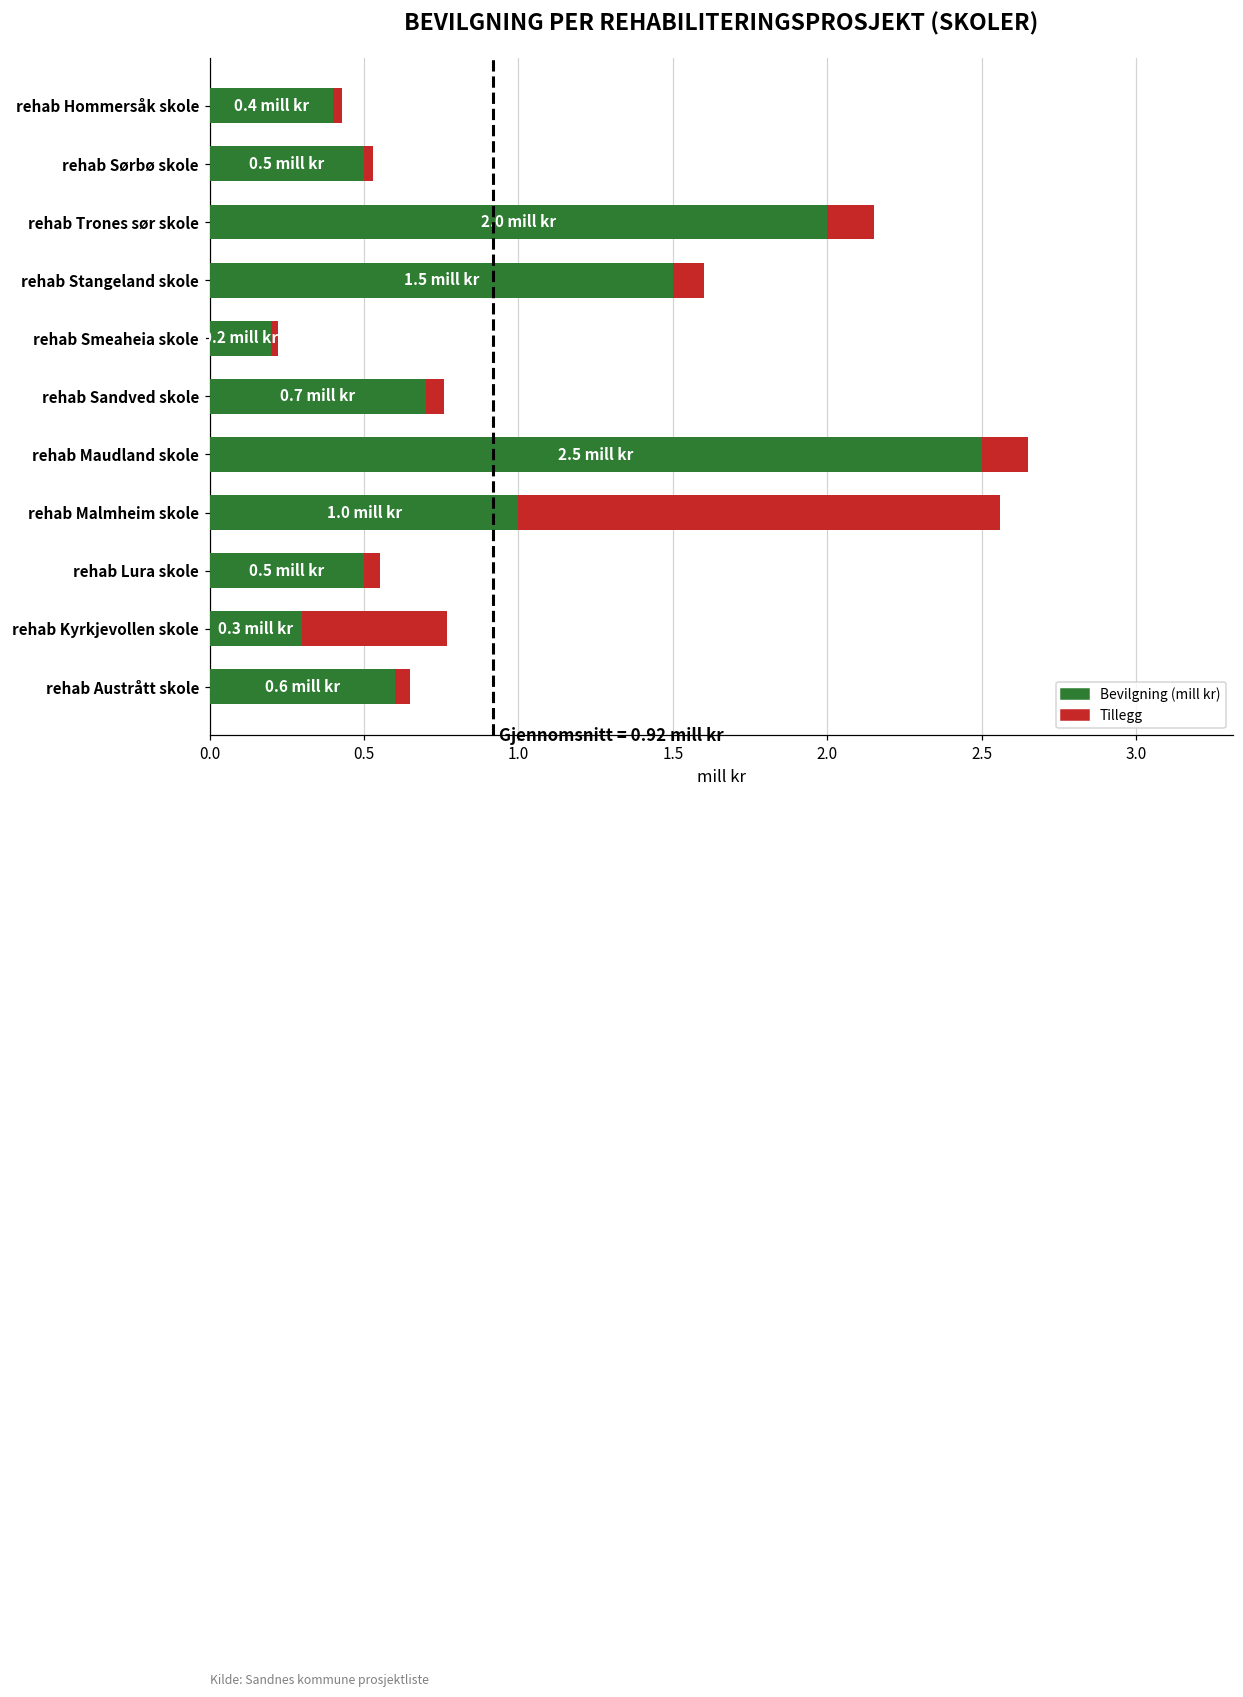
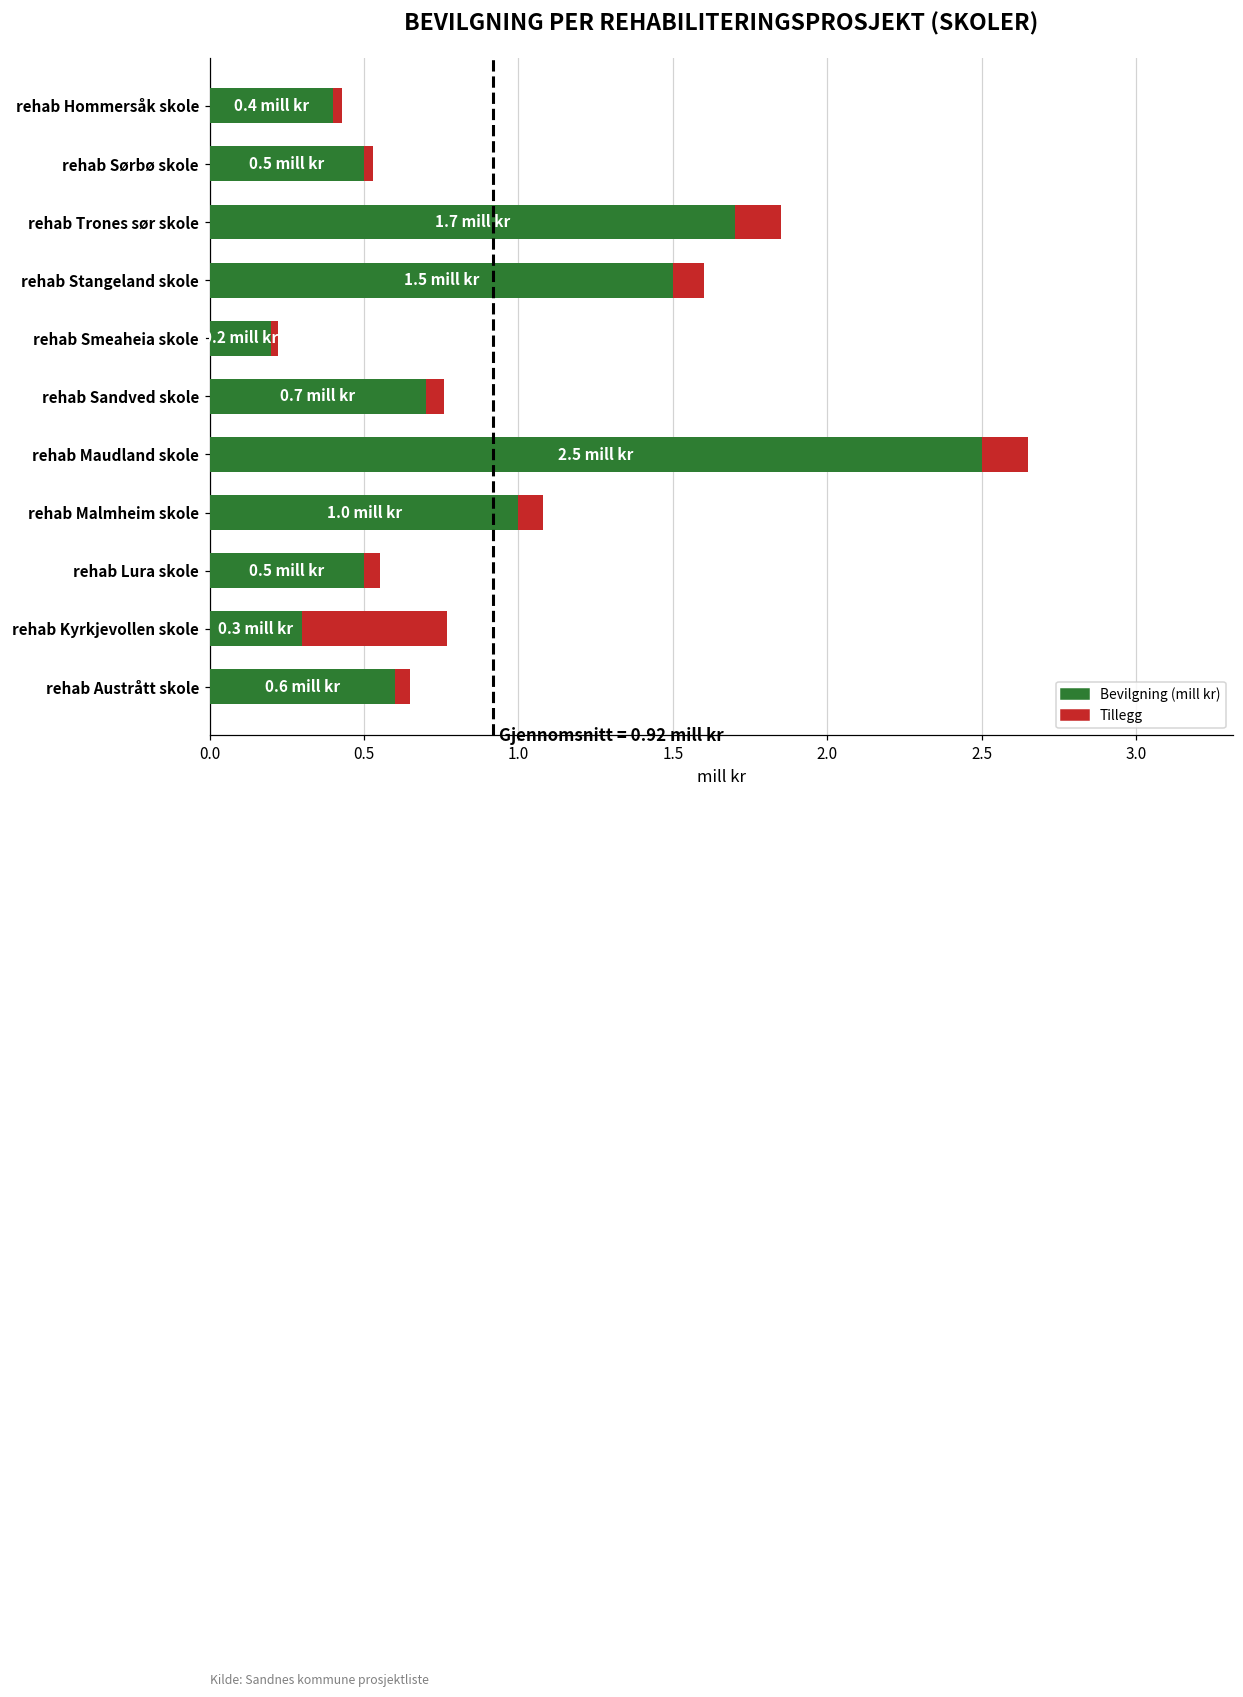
  {
    "Bevilgning (mill kr)": {
      "rehab Hommersåk skole": 0.4,
      "rehab Sørbø skole": 0.5,
-     "rehab Trones sør skole": 2.0,
+     "rehab Trones sør skole": 1.7,
      "rehab Stangeland skole": 1.5,
      "rehab Smeaheia skole": 0.2,
      "rehab Sandved skole": 0.7,
      "rehab Maudland skole": 2.5,
      "rehab Malmheim skole": 1.0,
      "rehab Lura skole": 0.5,
      "rehab Kyrkjevollen skole": 0.3,
      "rehab Austrått skole": 0.6
    },
    "Tillegg": {
      "rehab Hommersåk skole": 0.03,
      "rehab Sørbø skole": 0.03,
      "rehab Trones sør skole": 0.15,
      "rehab Stangeland skole": 0.10,
      "rehab Smeaheia skole": 0.02,
      "rehab Sandved skole": 0.06,
      "rehab Maudland skole": 0.15,
-     "rehab Malmheim skole": 1.56,
+     "rehab Malmheim skole": 0.08,
      "rehab Lura skole": 0.05,
      "rehab Kyrkjevollen skole": 0.47,
      "rehab Austrått skole": 0.05
    }
  }
